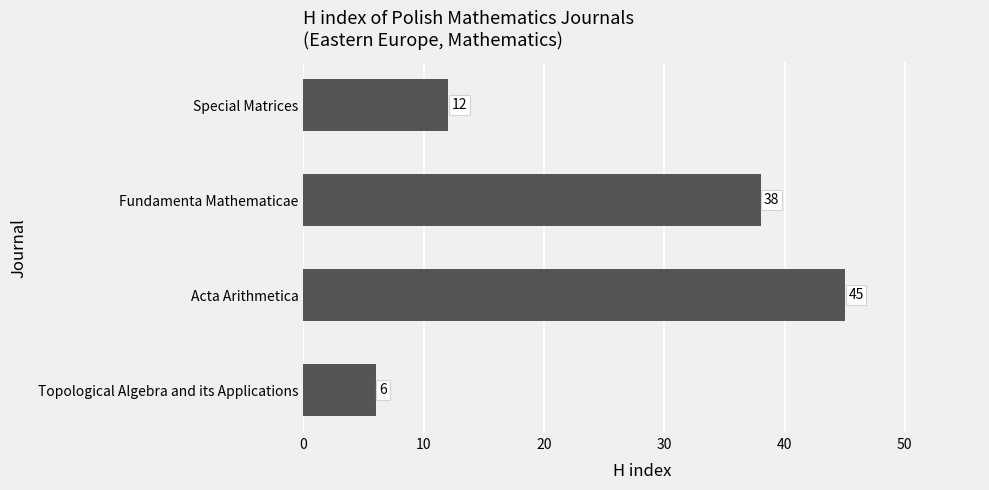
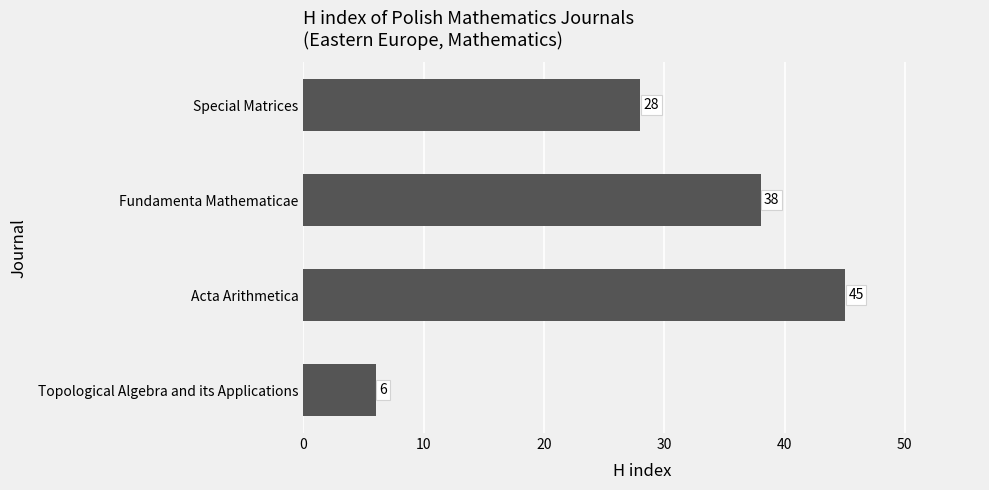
  {
-   "Special Matrices": 12
+   "Special Matrices": 28
  }
